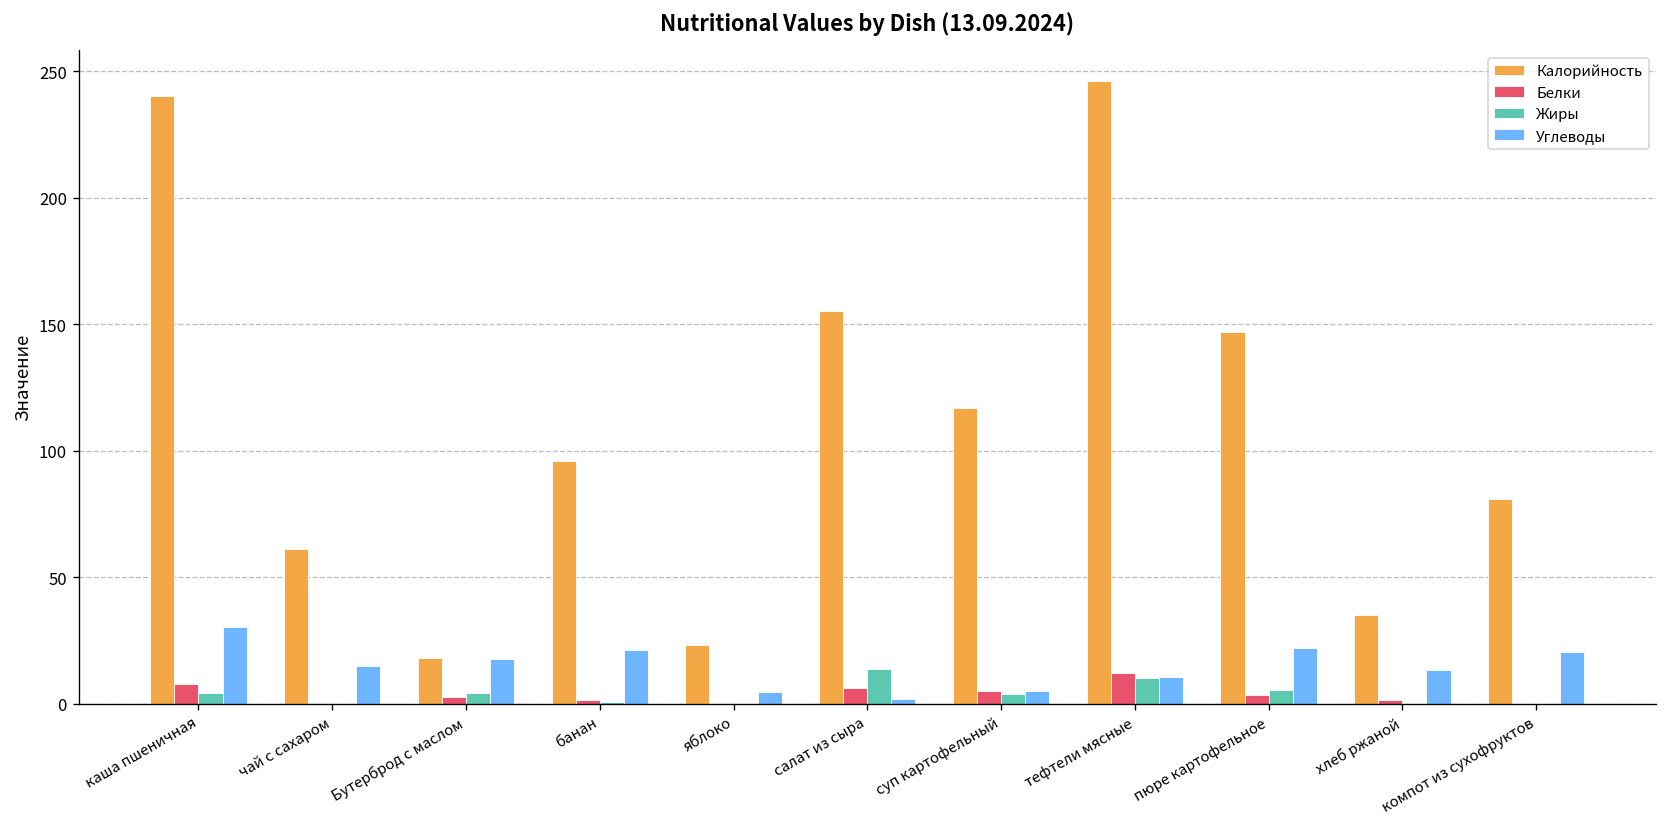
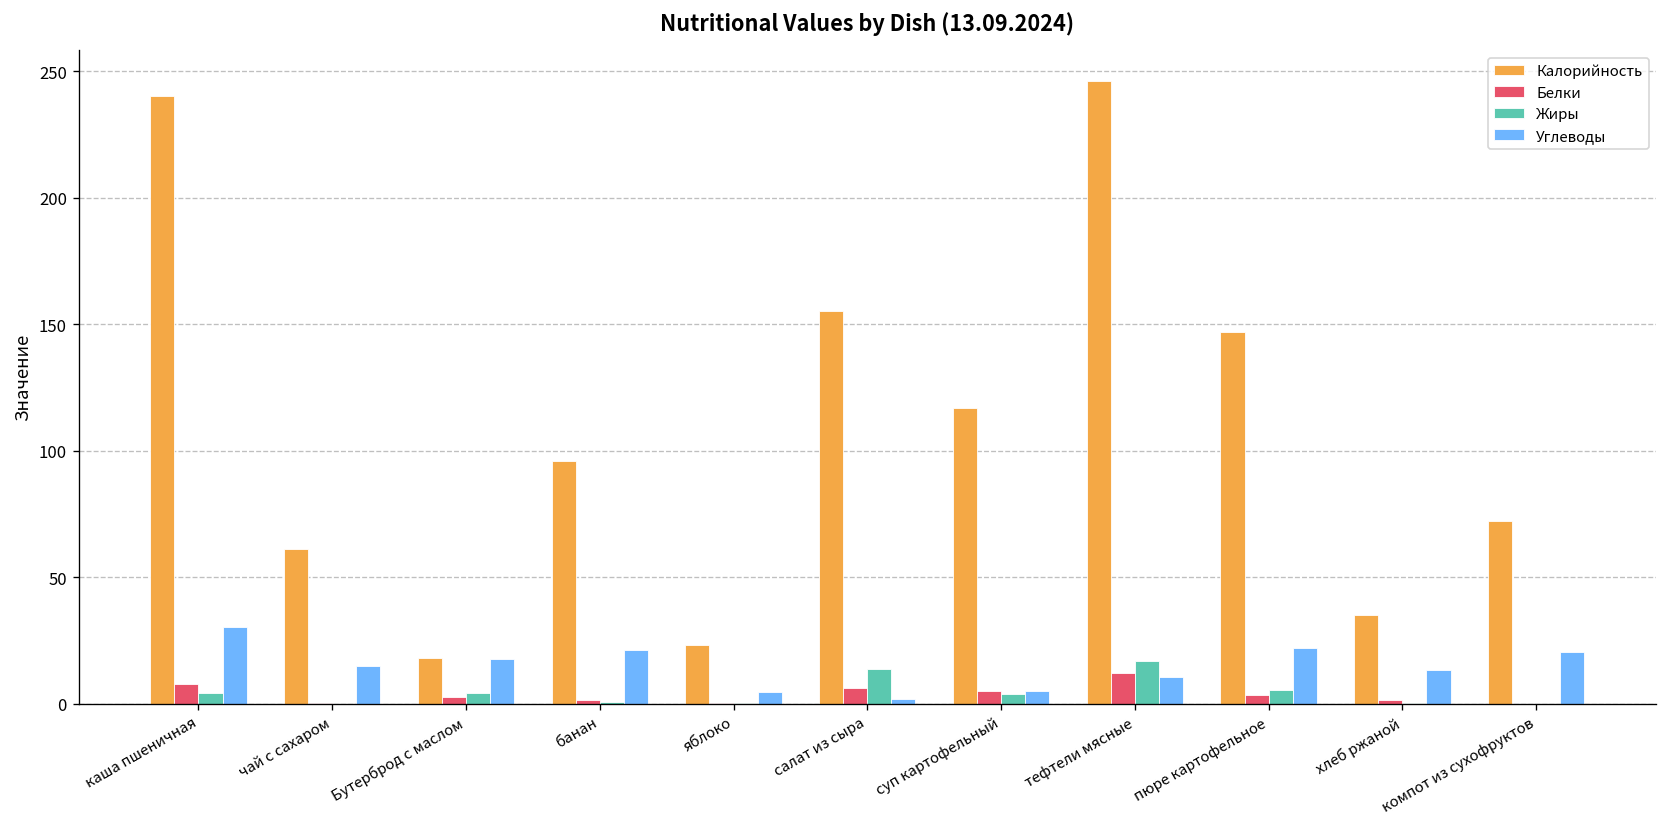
  {
    "Калорийность": {
      "каша пшеничная": 240,
      "чай с сахаром": 61,
      "Бутерброд с маслом": 18,
      "банан": 96,
      "яблоко": 23,
      "салат из сыра": 155,
      "суп картофельный": 117,
      "тефтели мясные": 246,
      "пюре картофельное": 147,
      "хлеб ржаной": 35,
-     "компот из сухофруктов": 81
+     "компот из сухофруктов": 72
    },
    "Белки": {
      "каша пшеничная": 8,
      "Бутерброд с маслом": 3,
      "банан": 2,
      "салат из сыра": 6,
      "суп картофельный": 5,
      "тефтели мясные": 12,
      "пюре картофельное": 3,
      "хлеб ржаной": 1,
      "компот из сухофруктов": 0
    },
    "Жиры": {
      "каша пшеничная": 4,
      "чай с сахаром": 0,
      "Бутерброд с маслом": 4,
      "салат из сыра": 14,
      "суп картофельный": 4,
-     "тефтели мясные": 10,
+     "тефтели мясные": 17,
      "пюре картофельное": 5,
      "компот из сухофруктов": 0
    },
    "Углеводы": {
      "каша пшеничная": 30,
      "чай с сахаром": 15,
      "Бутерброд с маслом": 18,
      "банан": 21,
      "яблоко": 5,
      "салат из сыра": 2,
      "суп картофельный": 5,
      "тефтели мясные": 10,
      "пюре картофельное": 22,
      "хлеб ржаной": 13,
      "компот из сухофруктов": 20
    }
  }
